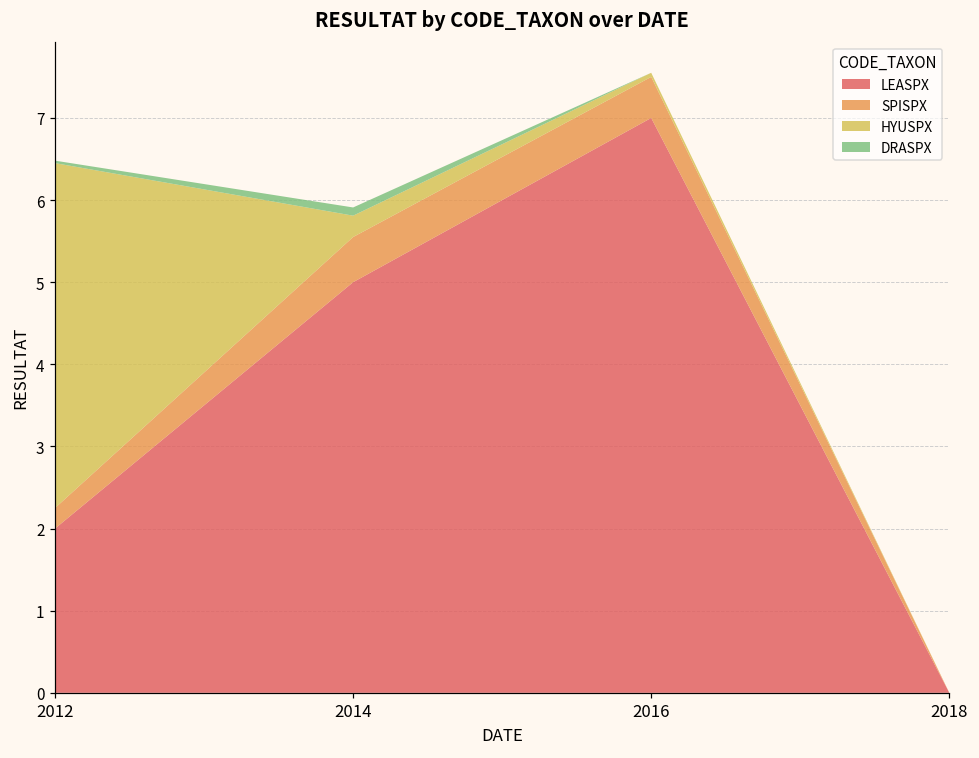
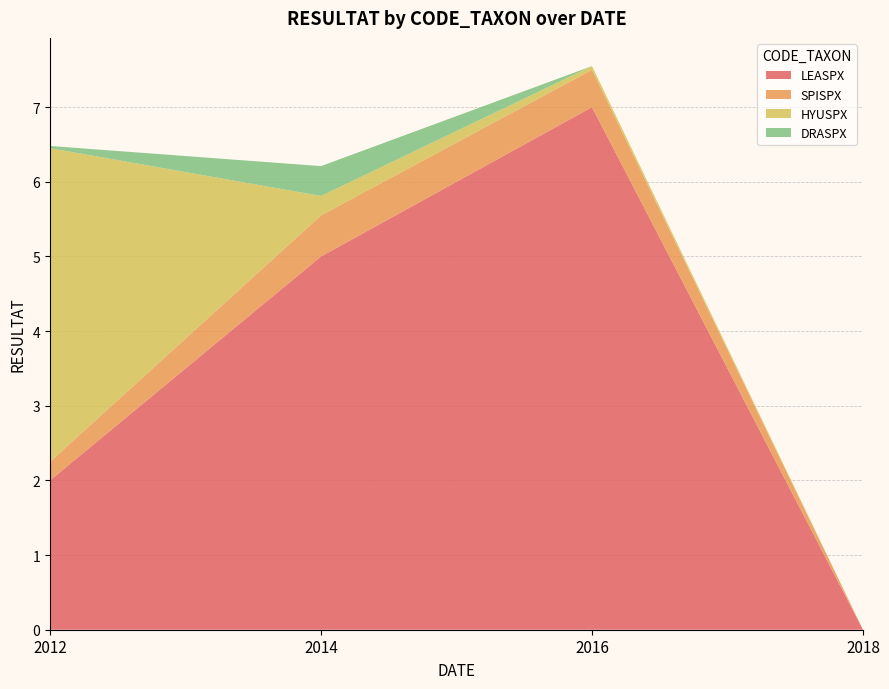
  {
    "DRASPX": {
-     "2014": 0.1
+     "2014": 0.4
    }
  }
